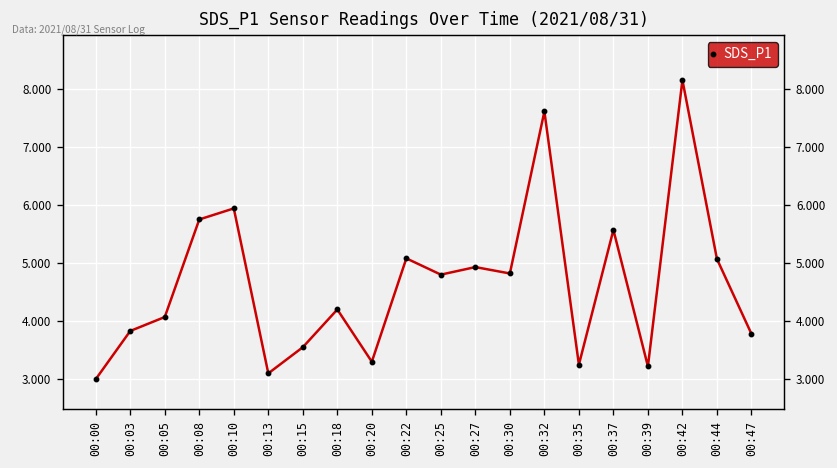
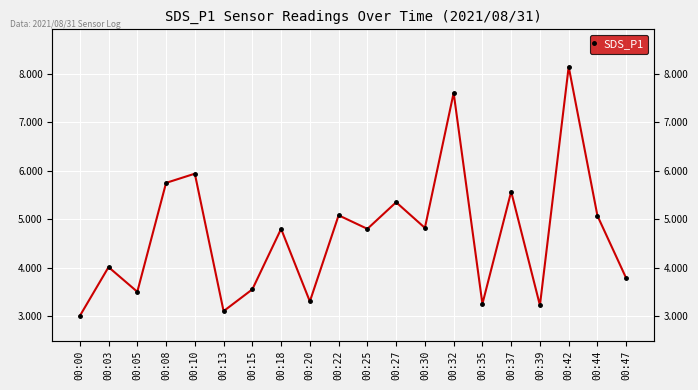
  {
    "00:00": 3.0,
-   "00:03": 3.8,
-   "00:05": 4.1,
+   "00:03": 4.0,
+   "00:05": 3.5,
    "00:08": 5.8,
    "00:10": 5.9,
    "00:13": 3.1,
    "00:15": 3.6,
-   "00:18": 4.2,
+   "00:18": 4.8,
    "00:20": 3.3,
    "00:22": 5.1,
    "00:25": 4.8,
-   "00:27": 4.9,
+   "00:27": 5.4,
    "00:30": 4.8,
    "00:32": 7.6,
    "00:35": 3.3,
    "00:37": 5.6,
    "00:39": 3.2,
    "00:42": 8.2,
    "00:44": 5.1,
    "00:47": 3.8
  }
